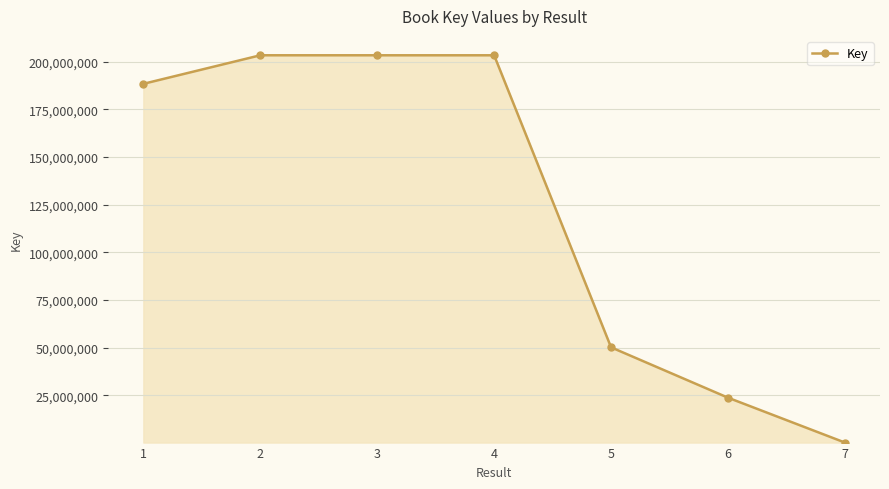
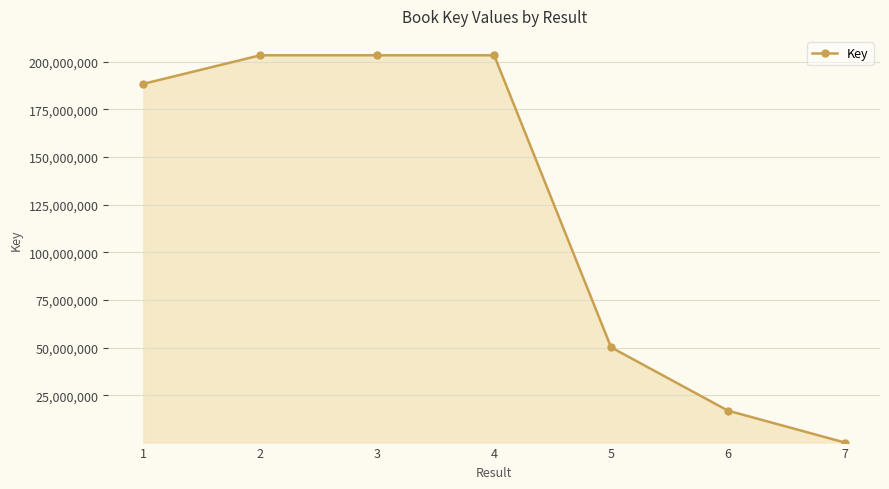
  {
    "1": "188,000,000",
    "2": "203,000,000",
    "3": "203,000,000",
    "4": "203,000,000",
    "5": "50,000,000",
-   "6": "24,000,000",
+   "6": "17,000,000",
    "7": "0"
  }
